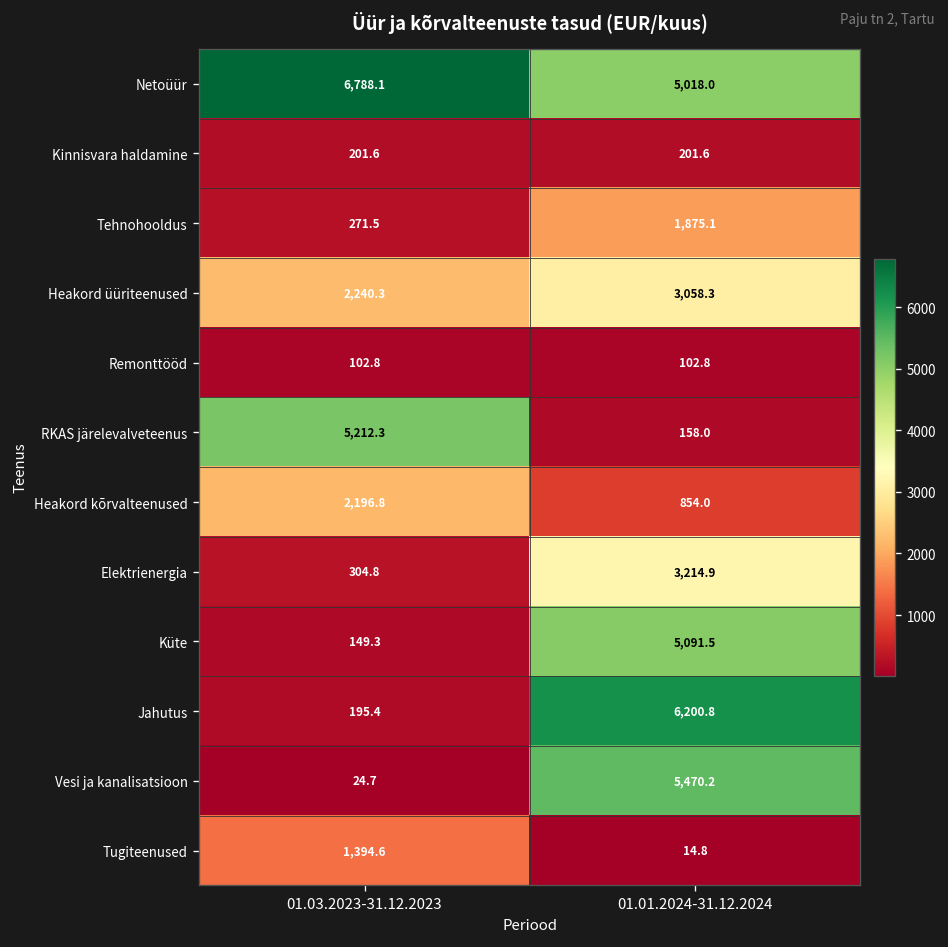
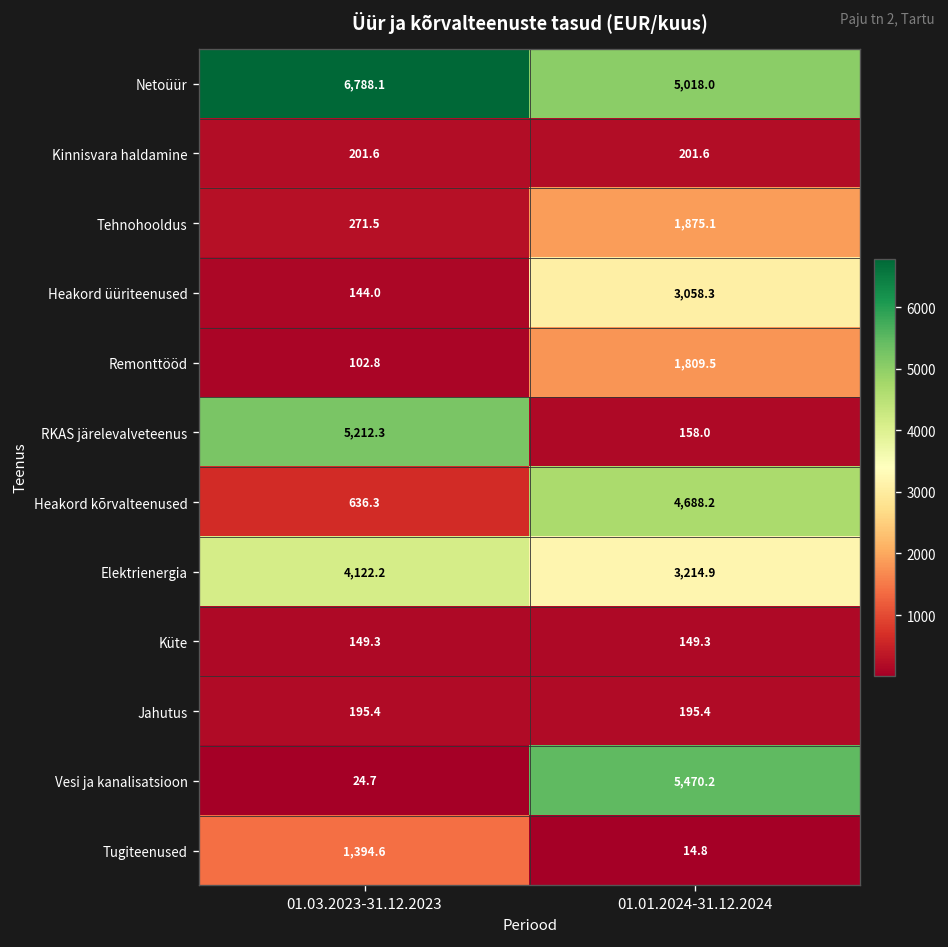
  {
    "Netoüür": {
      "01.03.2023-31.12.2023": "6,788.1",
      "01.01.2024-31.12.2024": "5,018.0"
    },
    "Kinnisvara haldamine": {
      "01.03.2023-31.12.2023": "201.6",
      "01.01.2024-31.12.2024": "201.6"
    },
    "Tehnohooldus": {
      "01.03.2023-31.12.2023": "271.5",
      "01.01.2024-31.12.2024": "1,875.1"
    },
    "Heakord üüriteenused": {
-     "01.03.2023-31.12.2023": "2,240.3",
+     "01.03.2023-31.12.2023": "144.0",
      "01.01.2024-31.12.2024": "3,058.3"
    },
    "Remonttööd": {
      "01.03.2023-31.12.2023": "102.8",
-     "01.01.2024-31.12.2024": "102.8"
+     "01.01.2024-31.12.2024": "1,809.5"
    },
    "RKAS järelevalveteenus": {
      "01.03.2023-31.12.2023": "5,212.3",
      "01.01.2024-31.12.2024": "158.0"
    },
    "Heakord kõrvalteenused": {
-     "01.03.2023-31.12.2023": "2,196.8",
-     "01.01.2024-31.12.2024": "854.0"
+     "01.03.2023-31.12.2023": "636.3",
+     "01.01.2024-31.12.2024": "4,688.2"
    },
    "Elektrienergia": {
-     "01.03.2023-31.12.2023": "304.8",
+     "01.03.2023-31.12.2023": "4,122.2",
      "01.01.2024-31.12.2024": "3,214.9"
    },
    "Küte": {
      "01.03.2023-31.12.2023": "149.3",
-     "01.01.2024-31.12.2024": "5,091.5"
+     "01.01.2024-31.12.2024": "149.3"
    },
    "Jahutus": {
      "01.03.2023-31.12.2023": "195.4",
-     "01.01.2024-31.12.2024": "6,200.8"
+     "01.01.2024-31.12.2024": "195.4"
    },
    "Vesi ja kanalisatsioon": {
      "01.03.2023-31.12.2023": "24.7",
      "01.01.2024-31.12.2024": "5,470.2"
    },
    "Tugiteenused": {
      "01.03.2023-31.12.2023": "1,394.6",
      "01.01.2024-31.12.2024": "14.8"
    }
  }
